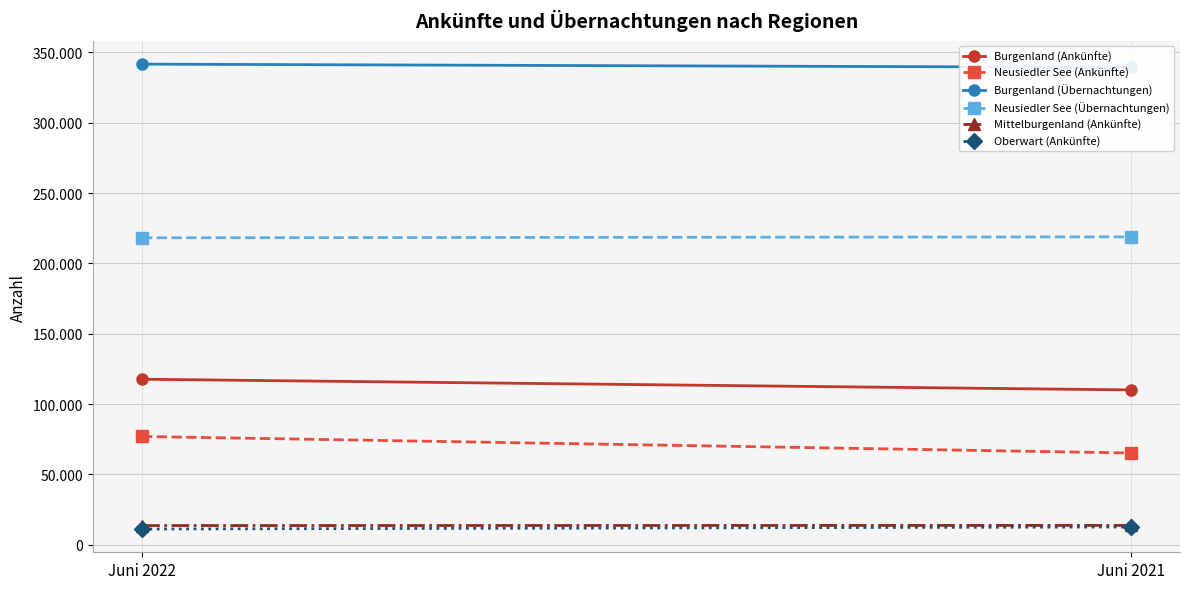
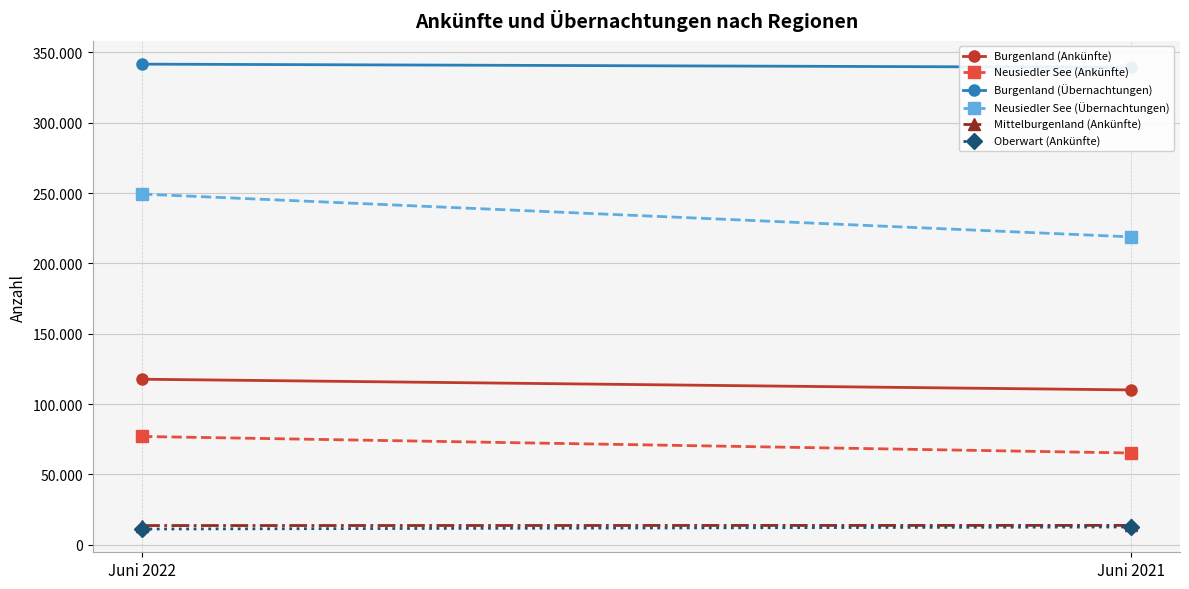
  {
    "Burgenland (Übernachtungen)": {
      "Juni 2022": 342
    },
    "Neusiedler See (Übernachtungen)": {
-     "Juni 2022": 218,
+     "Juni 2022": 249,
      "Juni 2021": 219
    },
    "Oberwart (Ankünfte)": {
      "Juni 2022": 11
    }
  }
